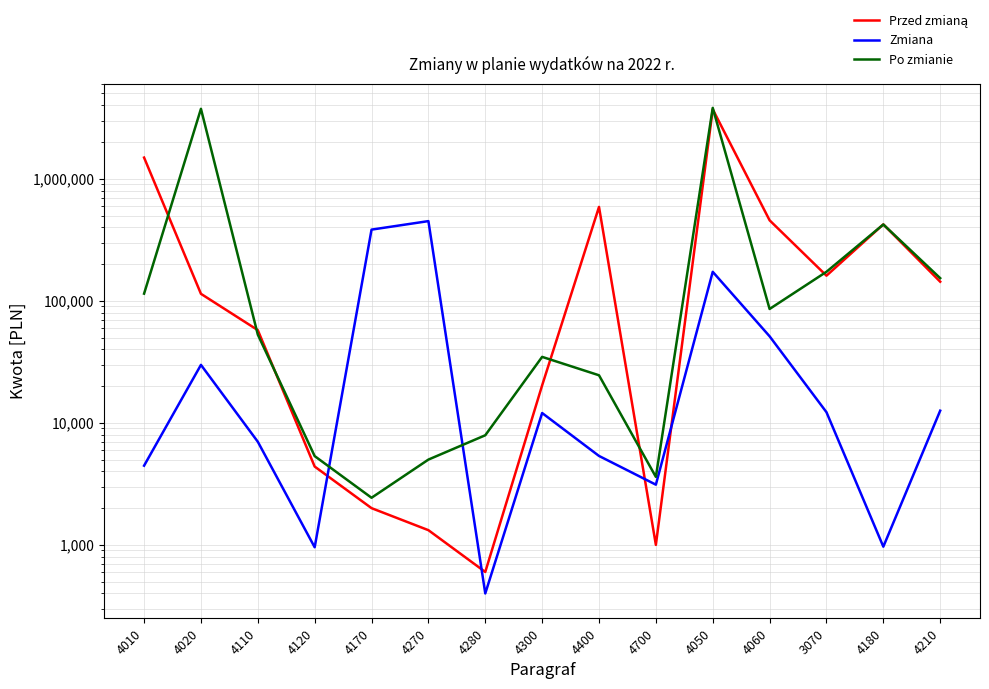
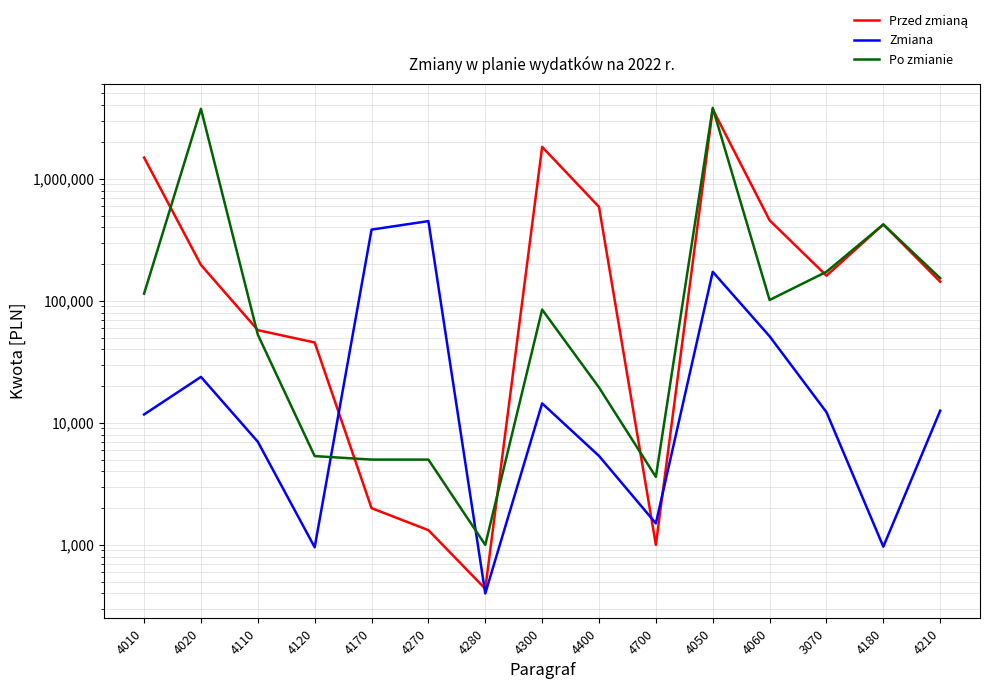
  {
    "Przed zmianą": {
      "4010": "1,500,000",
-     "4020": "110,000",
+     "4020": "200,000",
      "4110": "60,000",
-     "4120": "4,400",
+     "4120": "46,000",
      "4170": "2,000",
      "4270": "1,300",
-     "4280": "600",
-     "4300": "20,000",
+     "4280": "440",
+     "4300": "1,800,000",
      "4400": "600,000",
      "4700": "1,000",
      "4060": "460,000",
      "3070": "160,000",
      "4210": "140,000"
    },
    "Zmiana": {
-     "4010": "4,500",
-     "4020": "30,000",
+     "4010": "12,000",
+     "4020": "24,000",
      "4110": "7,000",
      "4120": "1,000",
      "4170": "380,000",
      "4270": "450,000",
      "4280": "400",
-     "4300": "12,000",
+     "4300": "14,000",
      "4400": "5,000",
-     "4700": "3,100",
+     "4700": "1,500",
      "4050": "170,000",
      "4060": "51,000",
      "3070": "12,000",
      "4180": "1,000",
      "4210": "13,000"
    },
    "Po zmianie": {
      "4010": "110,000",
      "4020": "3,700,000",
      "4110": "53,000",
      "4120": "5,000",
-     "4170": "2,400",
+     "4170": "5,000",
      "4270": "5,000",
-     "4280": "8,000",
-     "4300": "35,000",
-     "4400": "25,000",
+     "4280": "1,000",
+     "4300": "80,000",
+     "4400": "19,000",
      "4700": "3,600",
-     "4060": "90,000",
+     "4060": "100,000",
      "3070": "170,000",
      "4210": "150,000"
    }
  }
